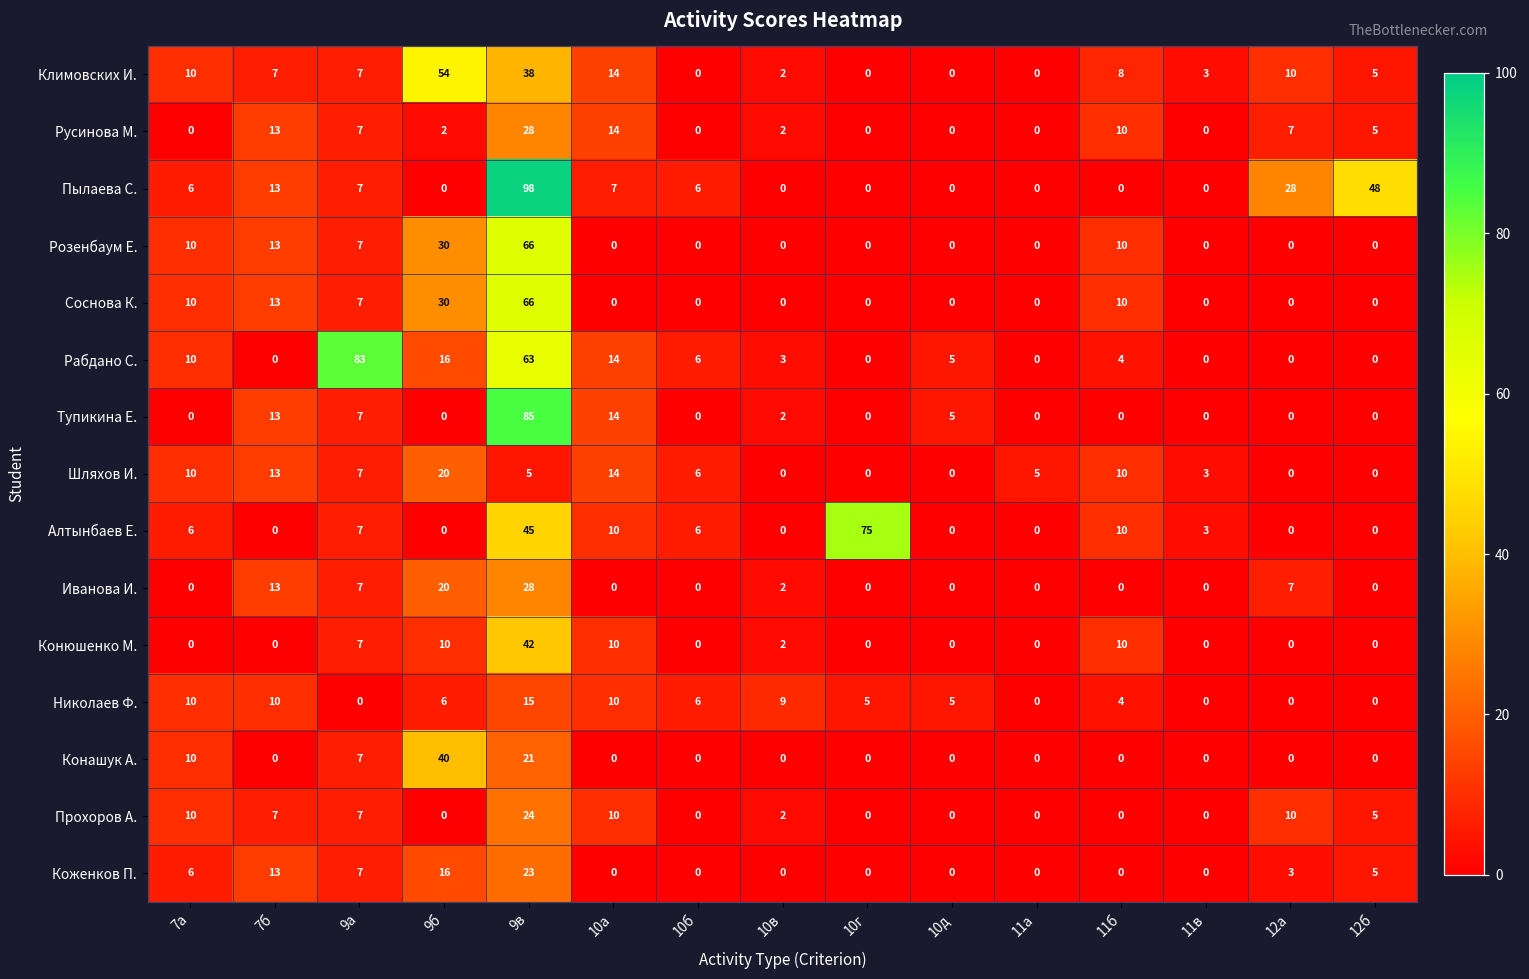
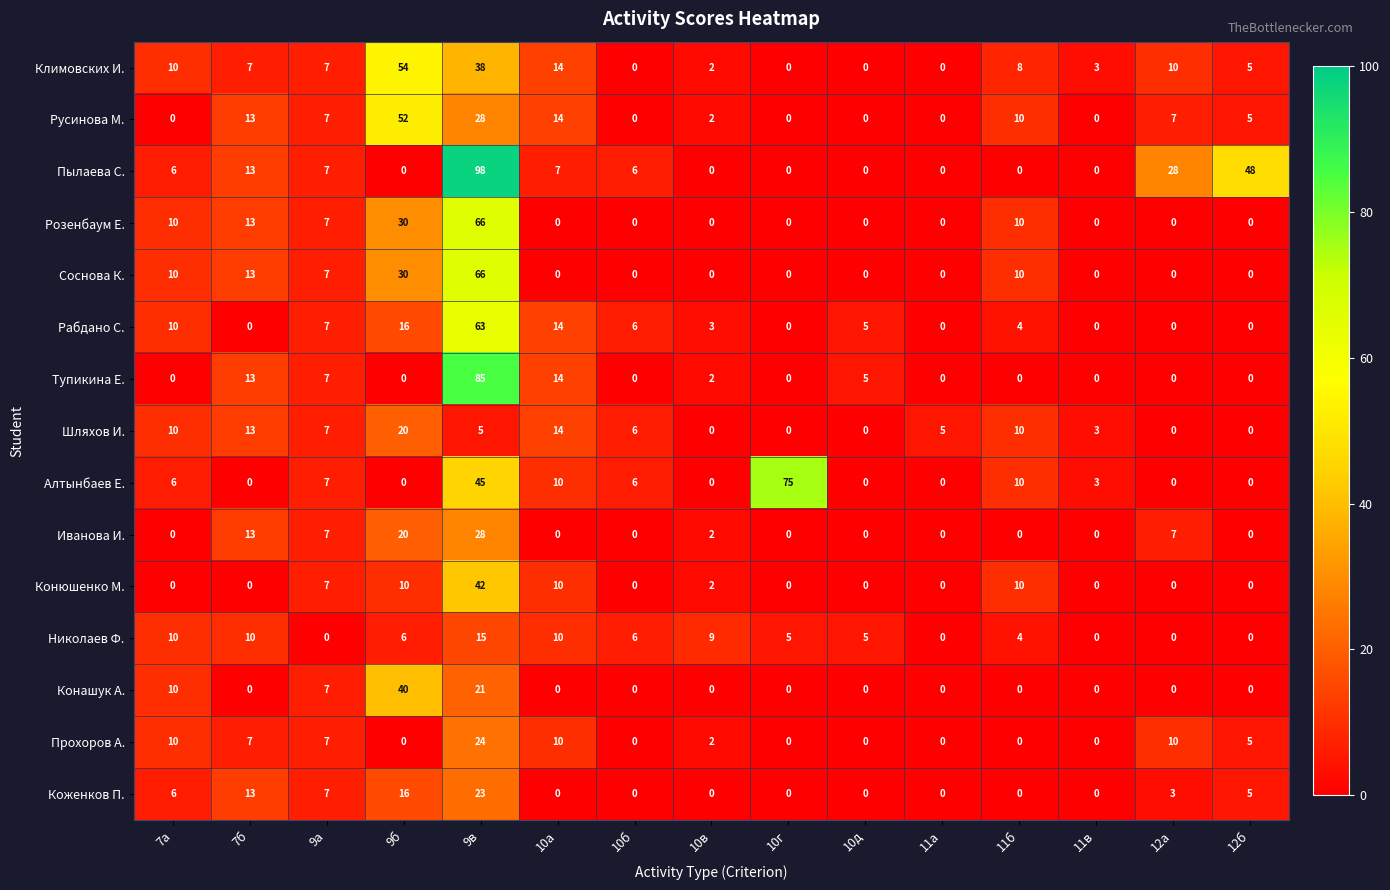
  {
    "Русинова М.": {
      "7а": 0,
      "7б": 13,
      "9а": 7,
-     "9б": 2,
+     "9б": 52,
      "9в": 28,
      "10а": 14,
      "10б": 0,
      "10в": 2,
      "10г": 0,
      "10д": 0,
      "11а": 0,
      "11б": 10,
      "11в": 0,
      "12а": 7,
      "12б": 5
    },
    "Рабдано С.": {
      "7а": 10,
      "7б": 0,
-     "9а": 83,
+     "9а": 7,
      "9б": 16,
      "9в": 63,
      "10а": 14,
      "10б": 6,
      "10в": 3,
      "10г": 0,
      "10д": 5,
      "11а": 0,
      "11б": 4,
      "11в": 0,
      "12а": 0,
      "12б": 0
    }
  }
